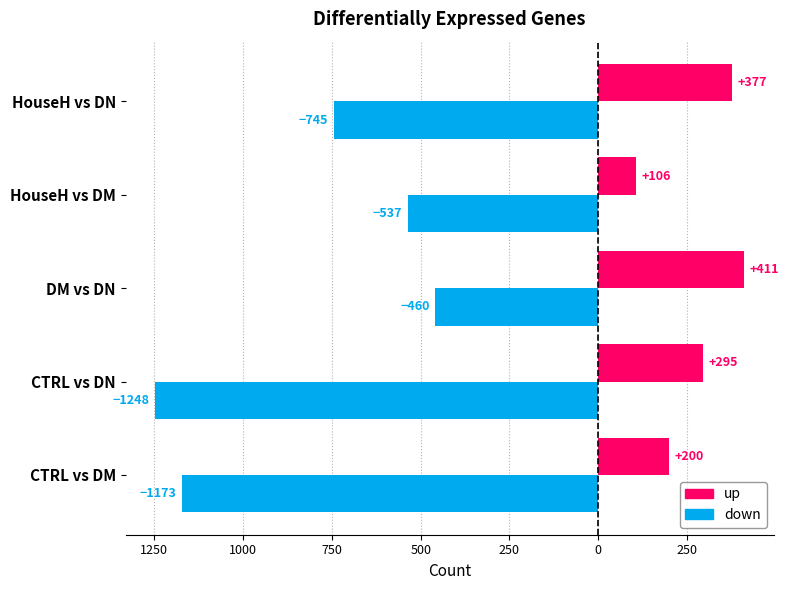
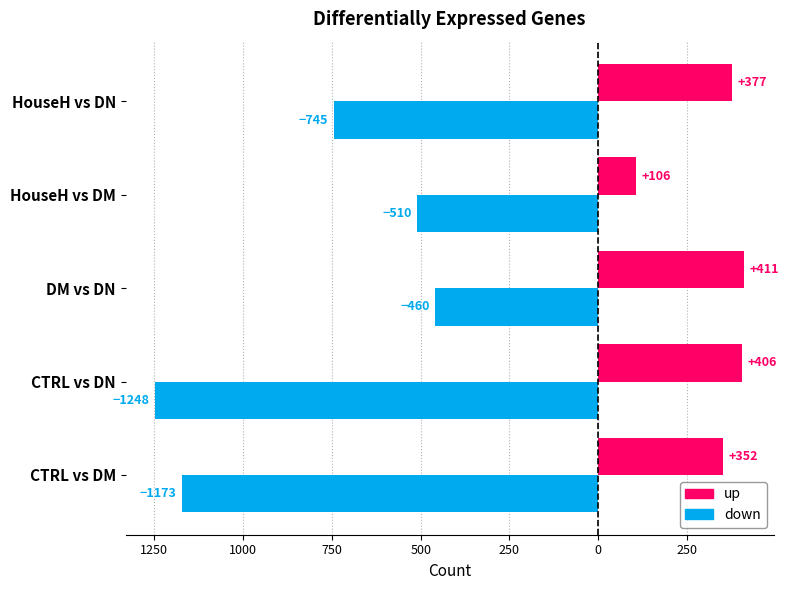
  {
    "up": {
      "HouseH vs DN": "+377",
      "HouseH vs DM": "+106",
      "DM vs DN": "+411",
-     "CTRL vs DN": "+295",
-     "CTRL vs DM": "+200"
+     "CTRL vs DN": "+406",
+     "CTRL vs DM": "+352"
    },
    "down": {
      "HouseH vs DN": "-745",
-     "HouseH vs DM": "-537",
+     "HouseH vs DM": "-510",
      "DM vs DN": "-460",
      "CTRL vs DN": "-1248",
      "CTRL vs DM": "-1173"
    }
  }
